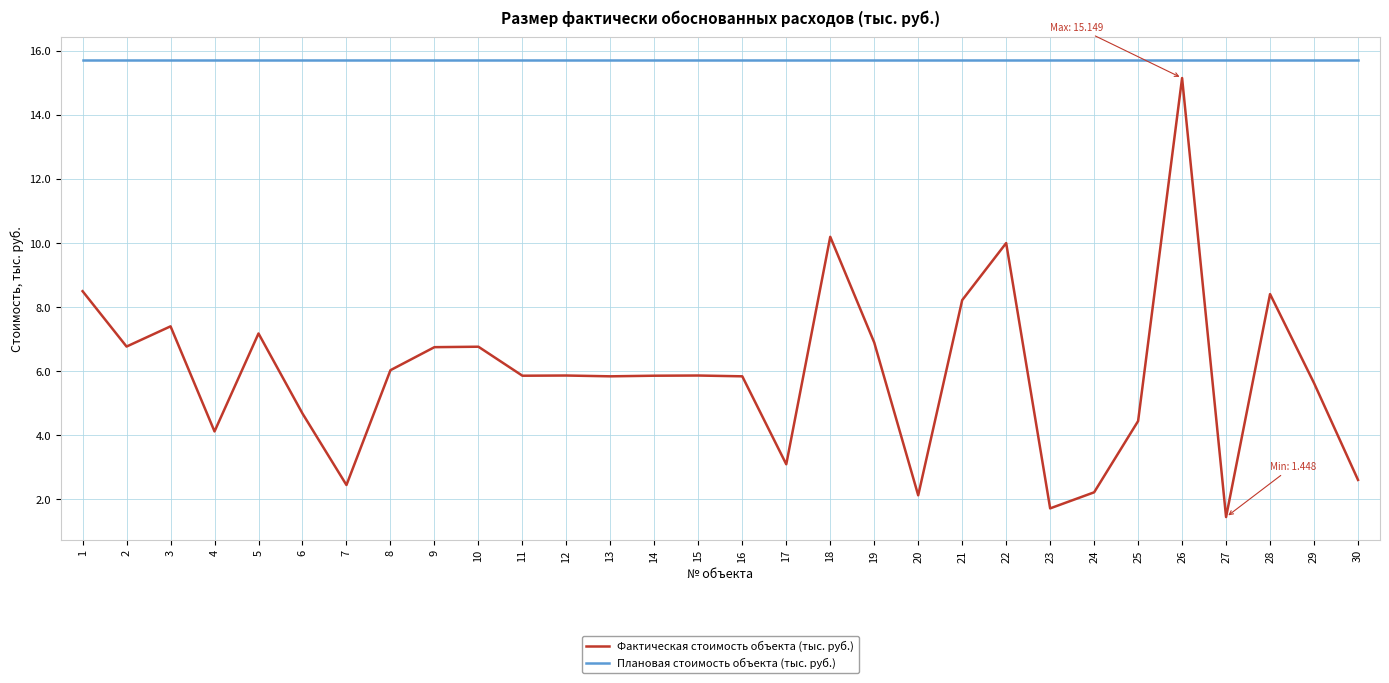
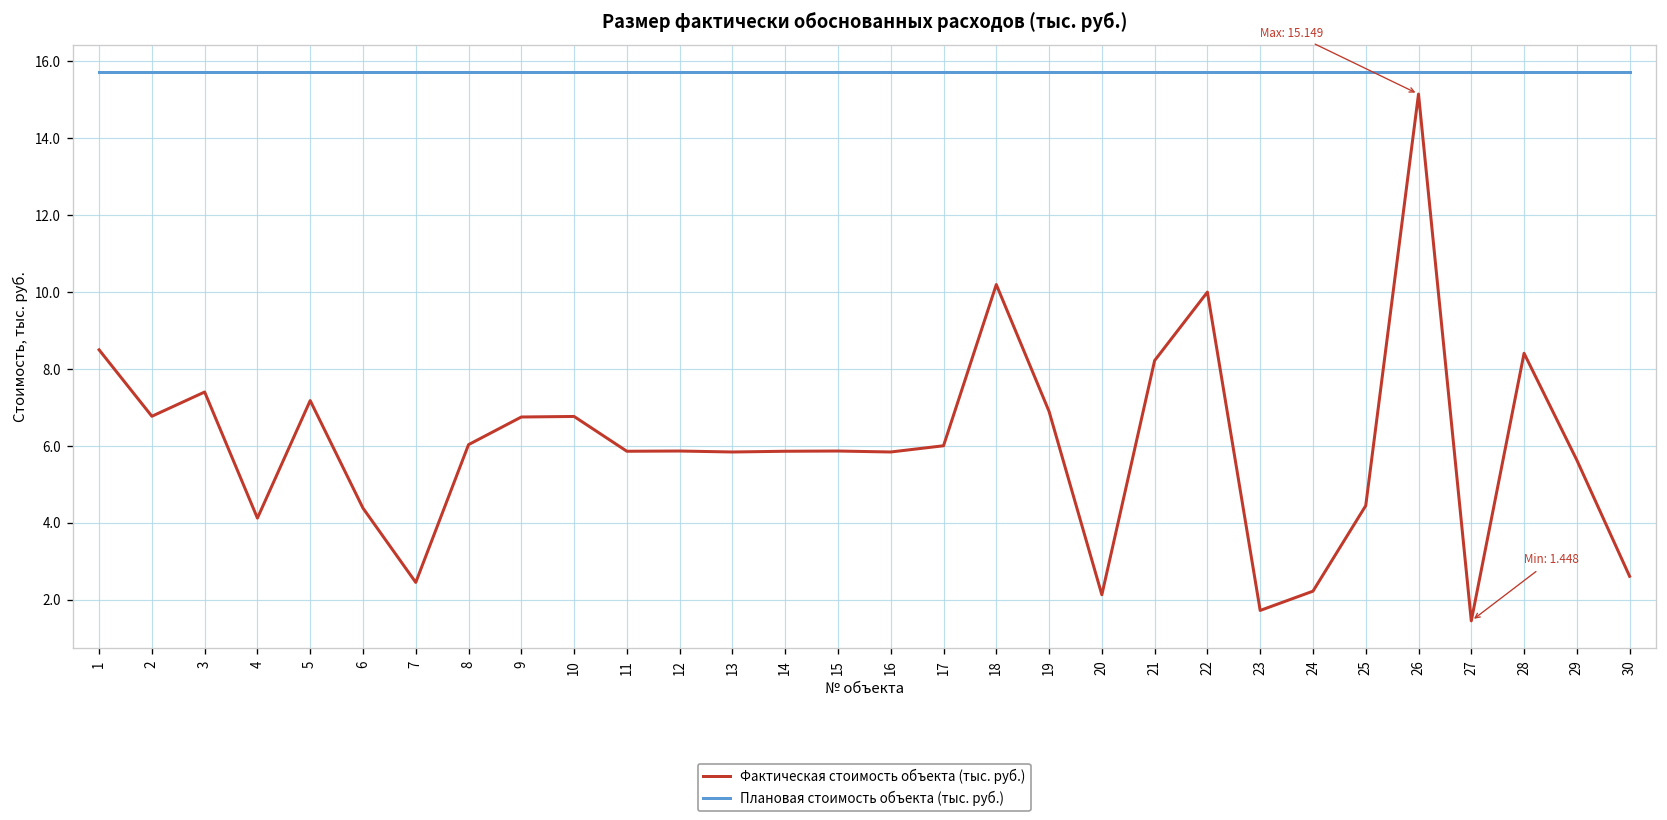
  {
    "Фактическая стоимость объекта (тыс. руб.)": {
      "1": 8.5,
      "2": 6.8,
      "3": 7.4,
      "4": 4.1,
      "5": 7.2,
-     "6": 4.7,
+     "6": 4.4,
      "7": 2.4,
      "8": 6.0,
      "9": 6.8,
      "10": 6.8,
      "11": 5.9,
      "12": 5.9,
      "13": 5.8,
      "14": 5.9,
      "15": 5.9,
      "16": 5.8,
-     "17": 3.1,
+     "17": 6.0,
      "18": 10.2,
      "19": 6.9,
      "20": 2.1,
      "21": 8.2,
      "22": 10.0,
      "23": 1.7,
      "24": 2.2,
      "25": 4.4,
      "26": 15.1,
      "28": 8.4,
      "29": 5.6,
      "30": 2.6
    },
    "Плановая стоимость объекта (тыс. руб.)": {
      "1": 15.7,
      "2": 15.7,
      "3": 15.7,
      "4": 15.7,
      "5": 15.7,
      "6": 15.7,
      "7": 15.7,
      "8": 15.7,
      "9": 15.7,
      "10": 15.7,
      "11": 15.7,
      "12": 15.7,
      "13": 15.7,
      "14": 15.7,
      "15": 15.7,
      "16": 15.7,
      "17": 15.7,
      "18": 15.7,
      "19": 15.7,
      "20": 15.7,
      "21": 15.7,
      "22": 15.7,
      "26": 15.7,
      "27": 15.7,
      "28": 15.7,
      "29": 15.7,
      "30": 15.7
    }
  }
